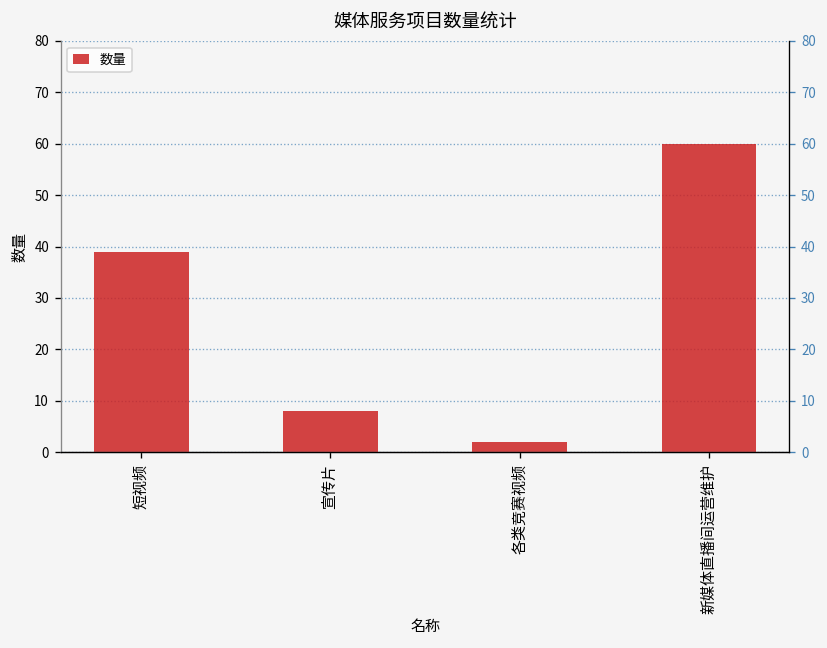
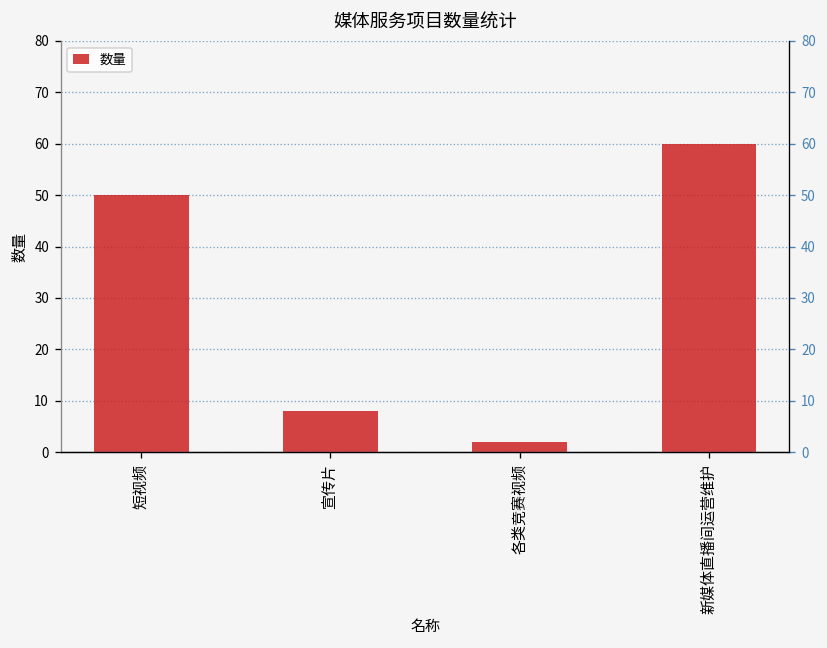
  {
-   "短视频": 39,
+   "短视频": 50,
    "宣传片": 8,
    "各类竞赛视频": 2,
    "新媒体直播间运营维护": 60
  }
